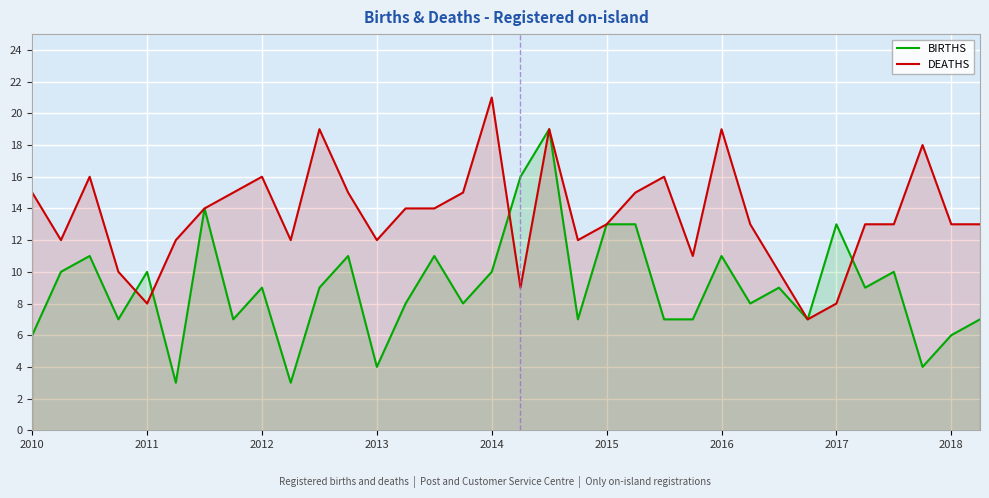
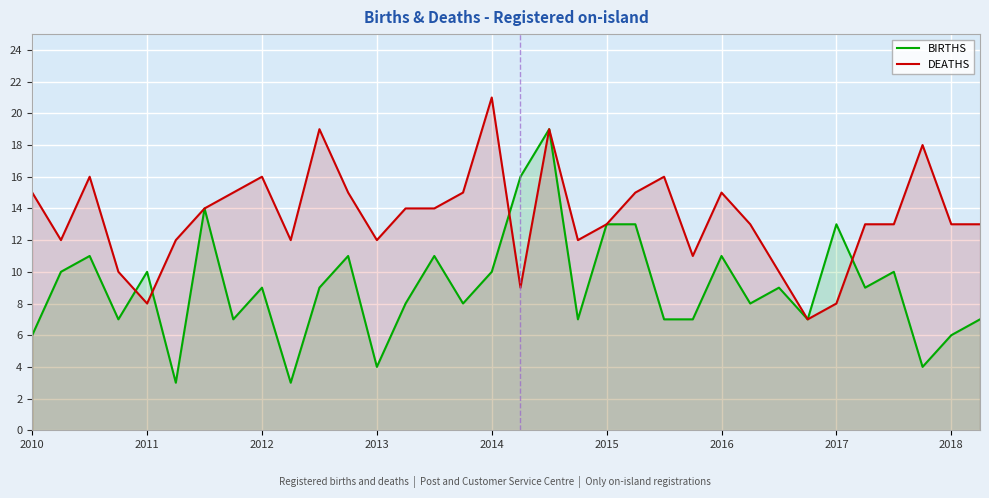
  {
    "BIRTHS": {
      "2010": 6,
      "2011": 10,
      "2012": 9,
      "2013": 4,
      "2014": 10,
      "2016": 11,
      "2017": 13,
      "2018": 6
    },
    "DEATHS": {
      "2010": 15,
      "2011": 8,
      "2012": 16,
      "2013": 12,
      "2014": 21,
-     "2016": 19,
+     "2016": 15,
      "2017": 8,
      "2018": 13
    }
  }
